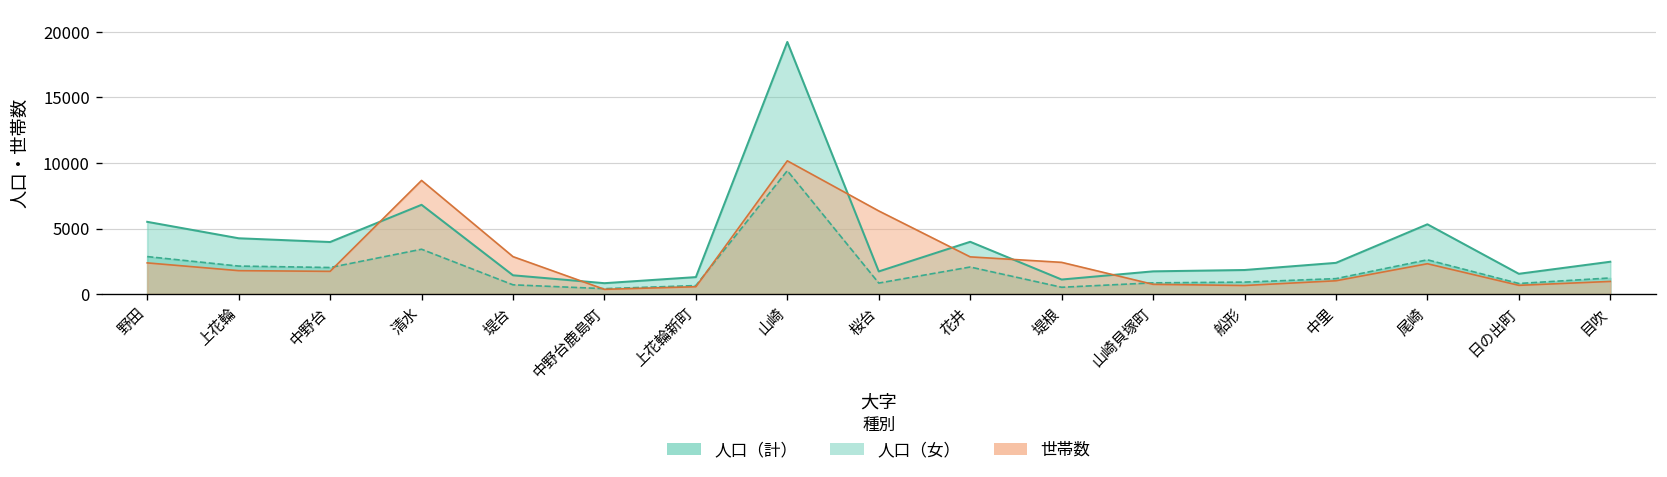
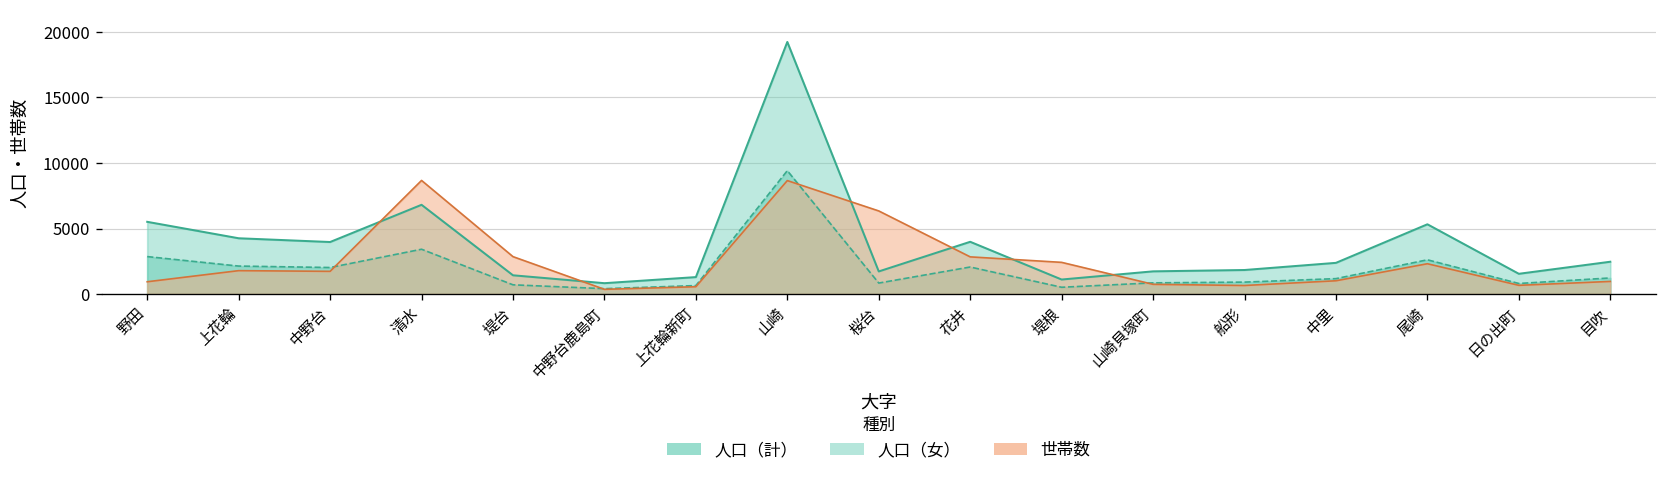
  {
    "世帯数": {
-     "野田": 2400,
+     "野田": 900,
      "上花輪": 1800,
      "中野台": 1700,
      "清水": 8700,
      "堤台": 2900,
-     "山崎": 10200,
+     "山崎": 8700,
      "桜台": 6300,
      "花井": 2800,
      "堤根": 2400,
      "船形": 700,
      "尾崎": 2300,
      "目吹": 1000
    }
  }
